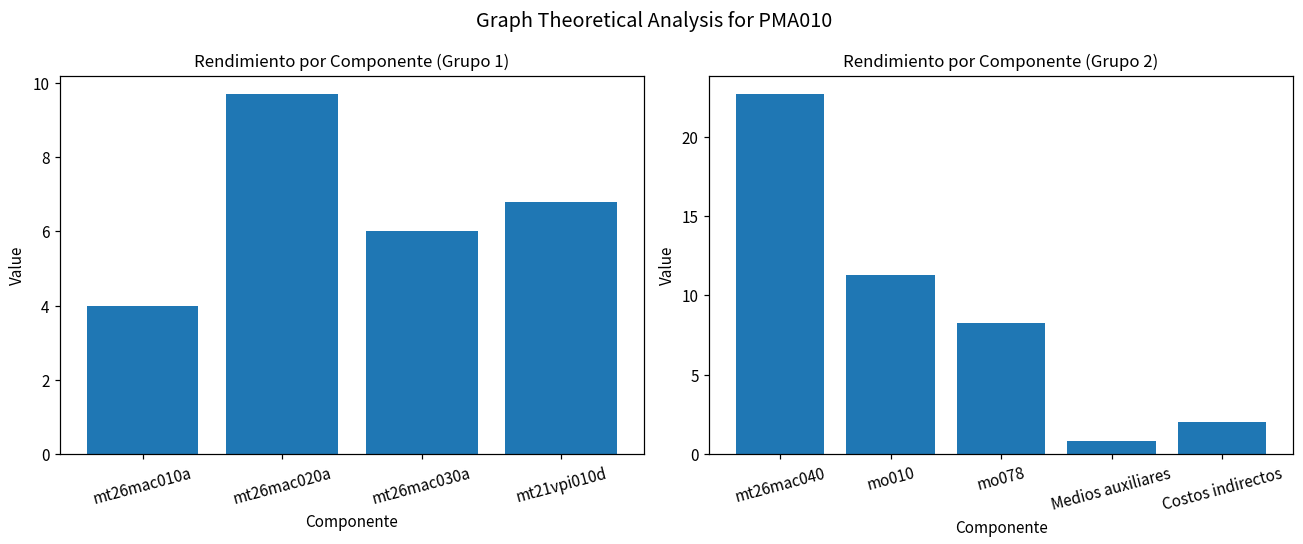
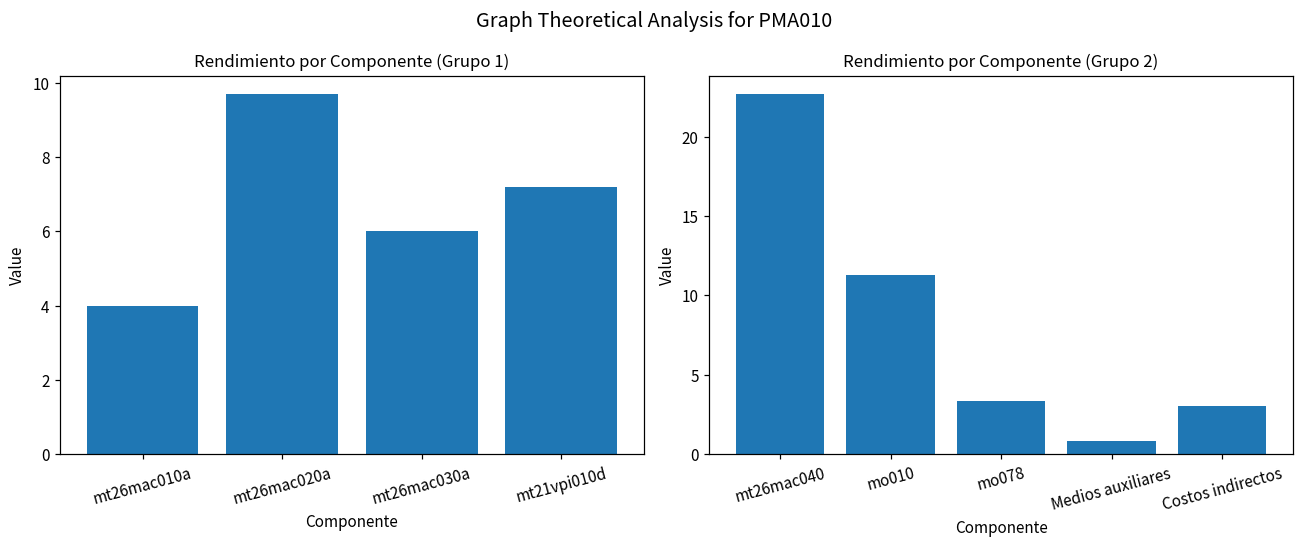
  {
    "Rendimiento por Componente (Grupo 1)": {
      "mt26mac010a": 4.0,
      "mt26mac020a": 9.7,
      "mt26mac030a": 6.0,
-     "mt21vpi010d": 6.8
+     "mt21vpi010d": 7.2
    },
    "Rendimiento por Componente (Grupo 2)": {
      "mt26mac040": 22.7,
      "mo010": 11.3,
-     "mo078": 8.2,
+     "mo078": 3.4,
      "Medios auxiliares": 0.8,
-     "Costos indirectos": 2
+     "Costos indirectos": 3
    }
  }
